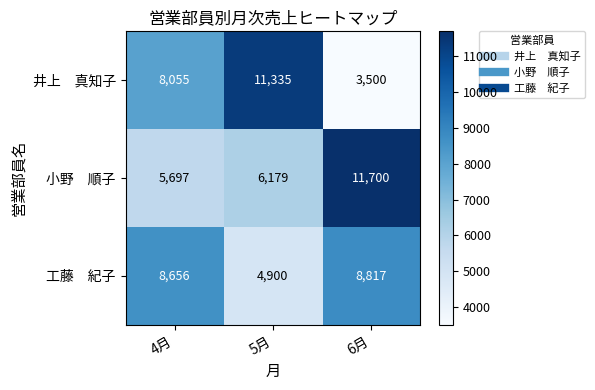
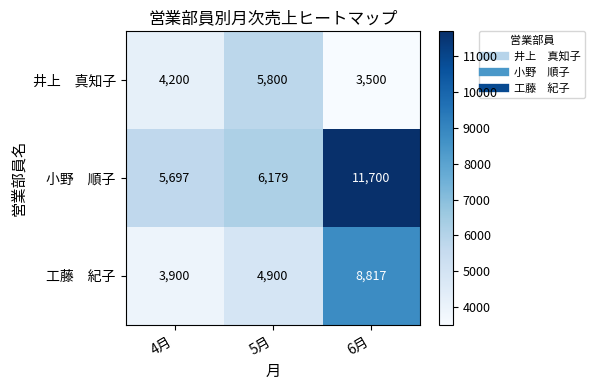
  {
    "井上 真知子": {
-     "4月": "8,055",
-     "5月": "11,335",
+     "4月": "4,200",
+     "5月": "5,800",
      "6月": "3,500"
    },
    "小野 順子": {
      "4月": "5,697",
      "5月": "6,179",
      "6月": "11,700"
    },
    "工藤 紀子": {
-     "4月": "8,656",
+     "4月": "3,900",
      "5月": "4,900",
      "6月": "8,817"
    }
  }
